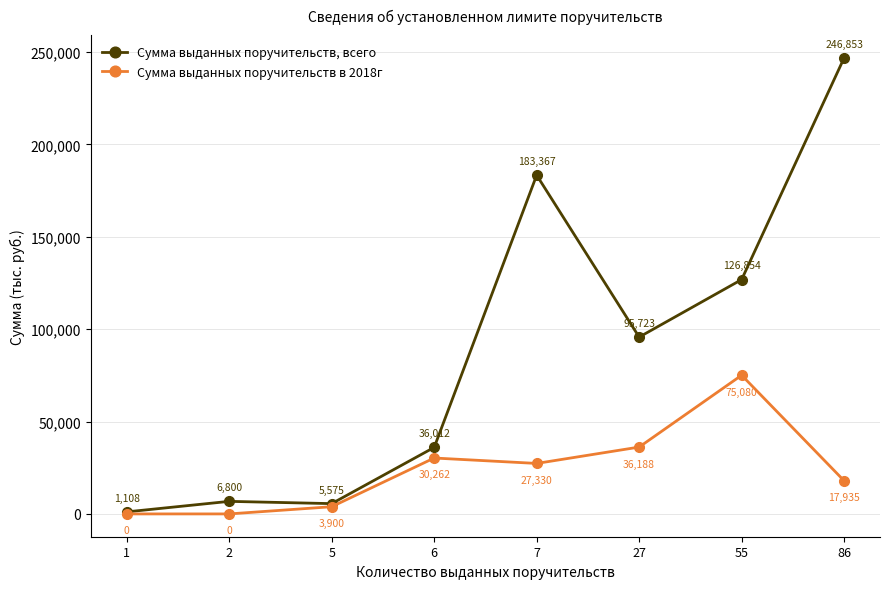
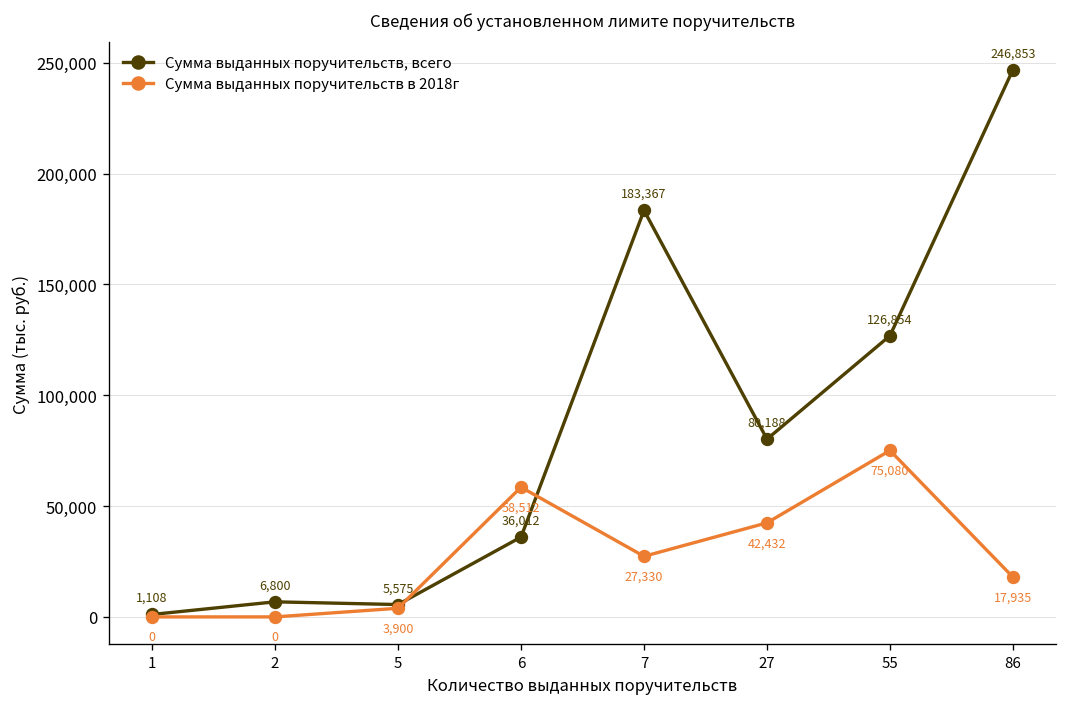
  {
    "Сумма выданных поручительств, всего": {
      "2": "6,800",
      "5": "5,575",
      "6": "36,012",
      "7": "183,367",
-     "27": "95,723",
+     "27": "80,188",
      "55": "126,854",
      "86": "246,853"
    },
    "Сумма выданных поручительств в 2018г": {
      "2": "0",
      "5": "3,900",
-     "6": "30,262",
+     "6": "58,512",
      "7": "27,330",
-     "27": "36,188",
+     "27": "42,432",
      "55": "75,080",
      "86": "17,935"
    }
  }
